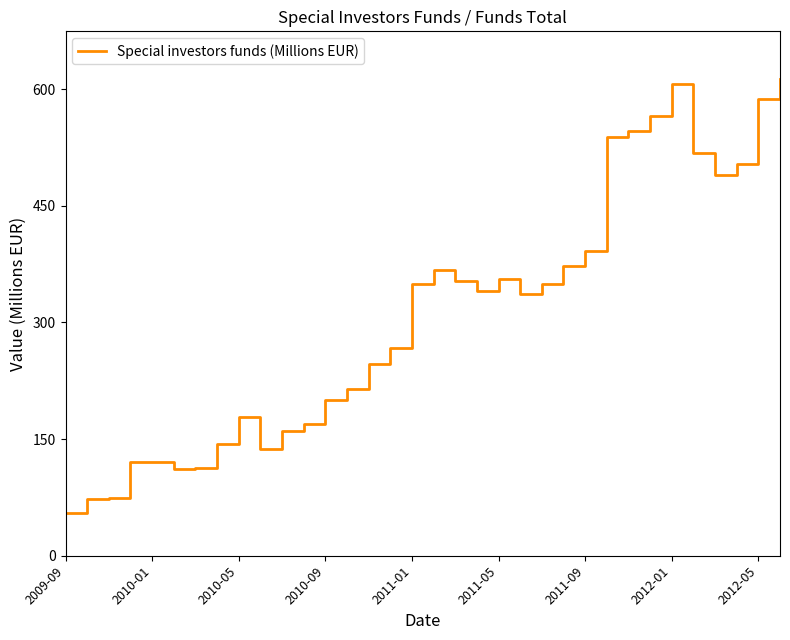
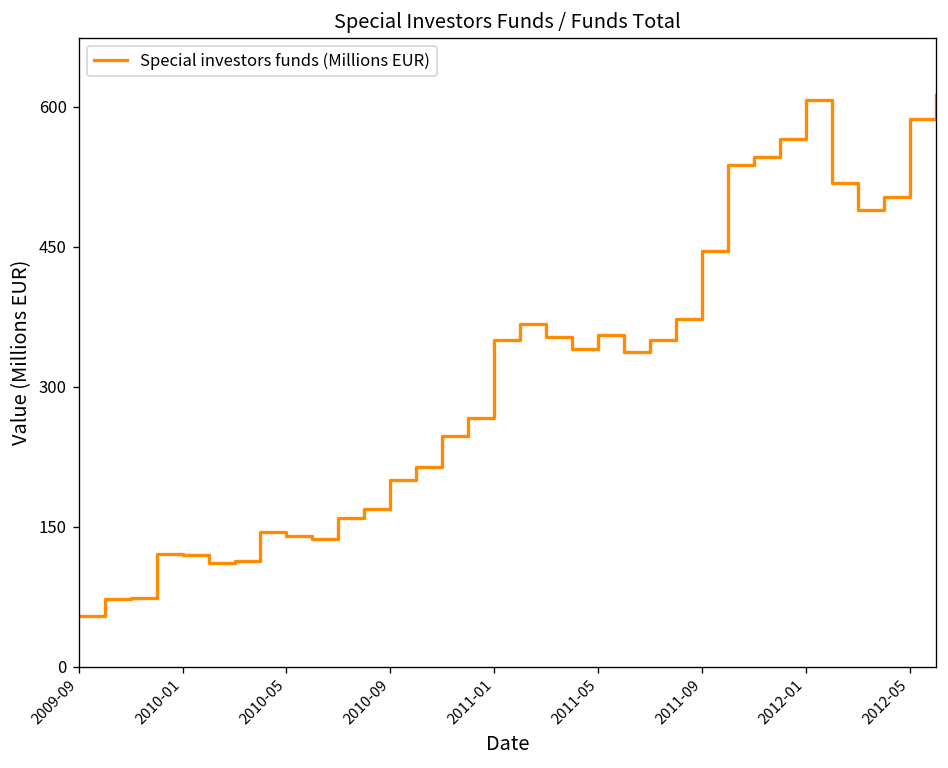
  {
    "2009-09": 60,
    "2010-01": 120,
-   "2010-05": 180,
+   "2010-05": 140,
    "2010-09": 200,
    "2011-01": 350,
    "2011-05": 360,
-   "2011-09": 390,
+   "2011-09": 450,
    "2012-01": 610,
    "2012-05": 590
  }
